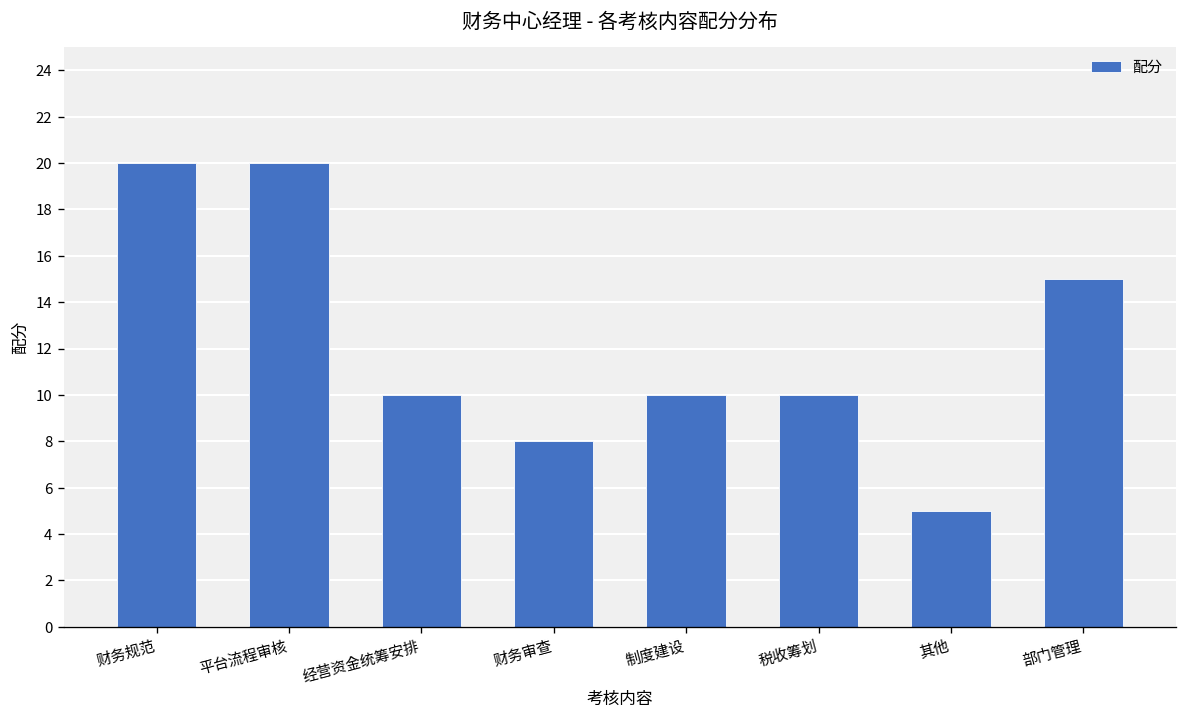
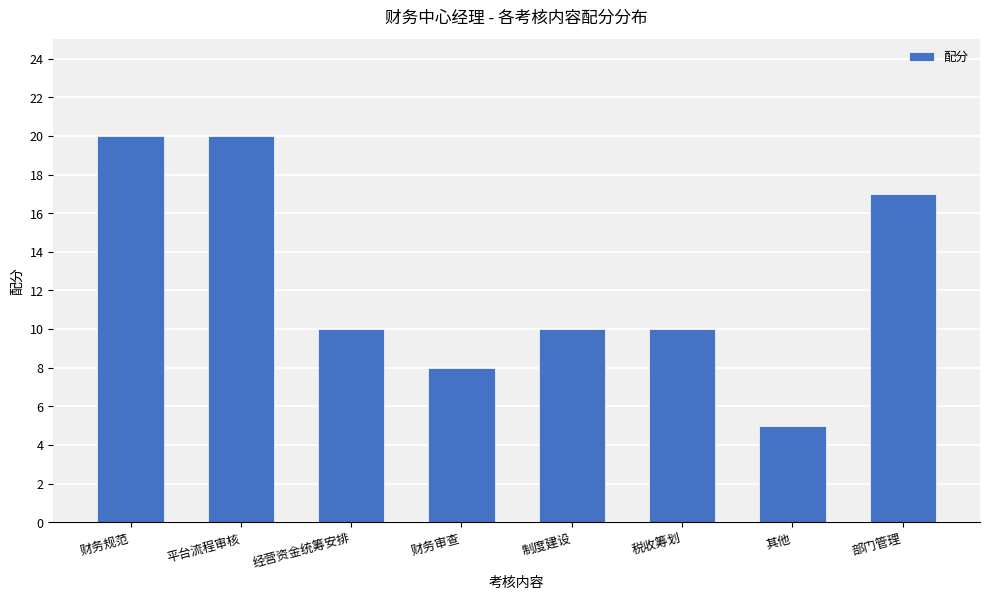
  {
    "财务规范": 20,
    "平台流程审核": 20,
    "经营资金统筹安排": 10,
    "财务审查": 8,
    "制度建设": 10,
    "税收筹划": 10,
    "其他": 5,
-   "部门管理": 15
+   "部门管理": 17
  }
